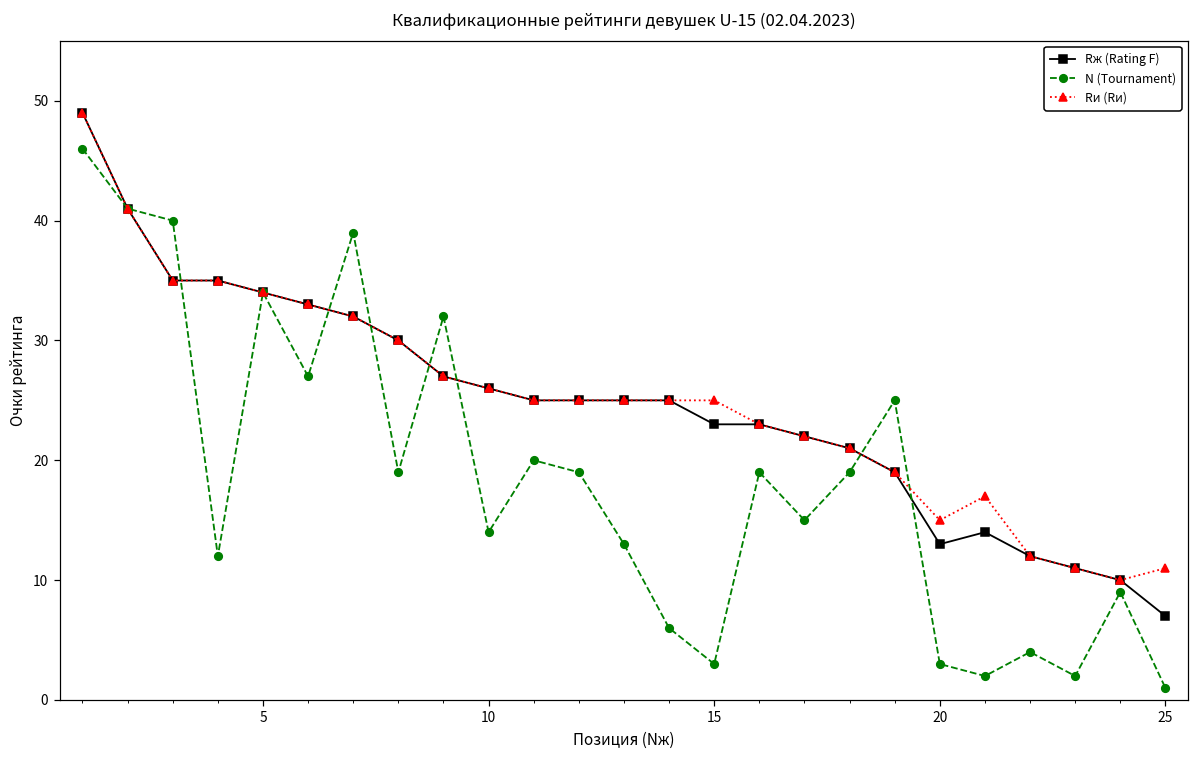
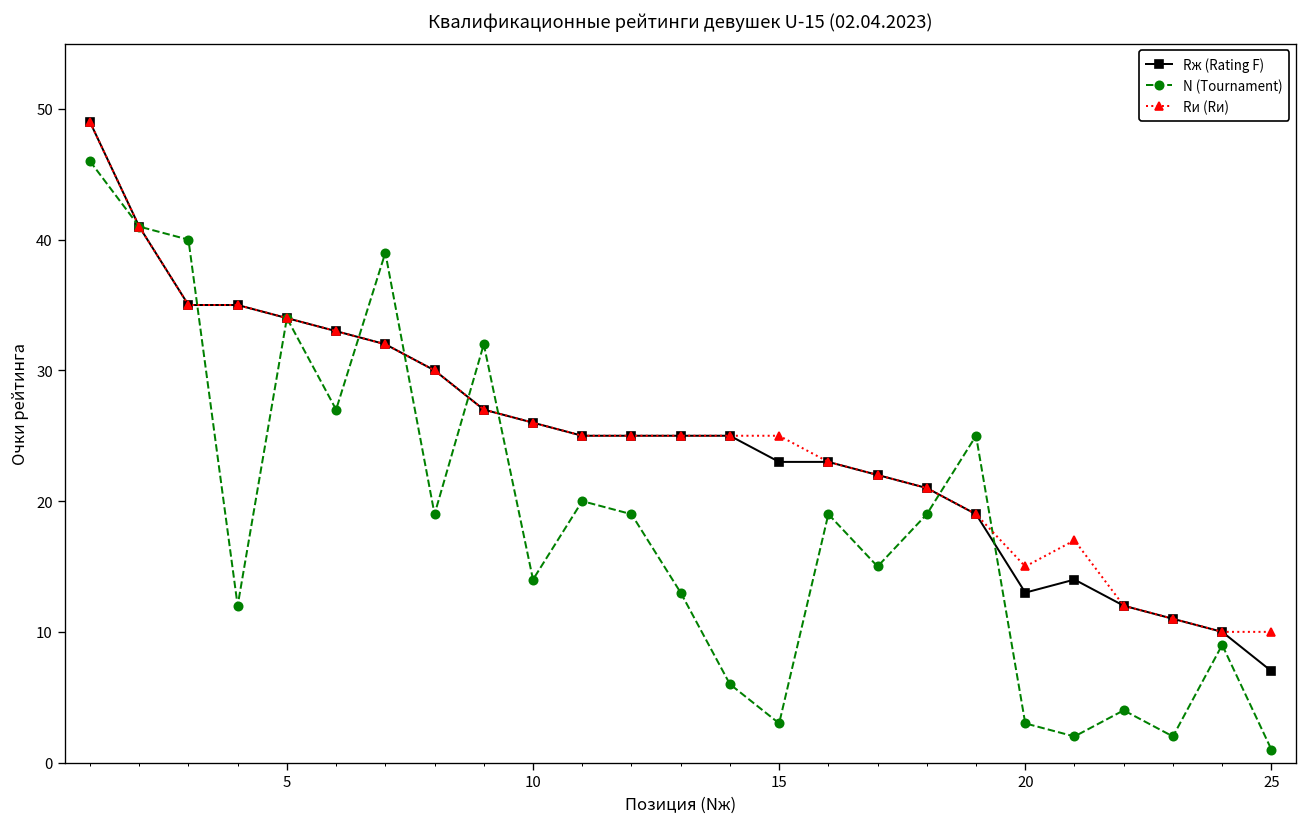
  {
    "Rж (Rating F)": {
      "15": 23,
      "20": 13,
      "25": 7
    },
    "N (Tournament)": {
      "10": 14,
      "15": 3,
      "20": 3,
      "25": 1
    },
    "Rи (Rи)": {
      "15": 25,
      "20": 15,
-     "25": 11
+     "25": 10
    }
  }
